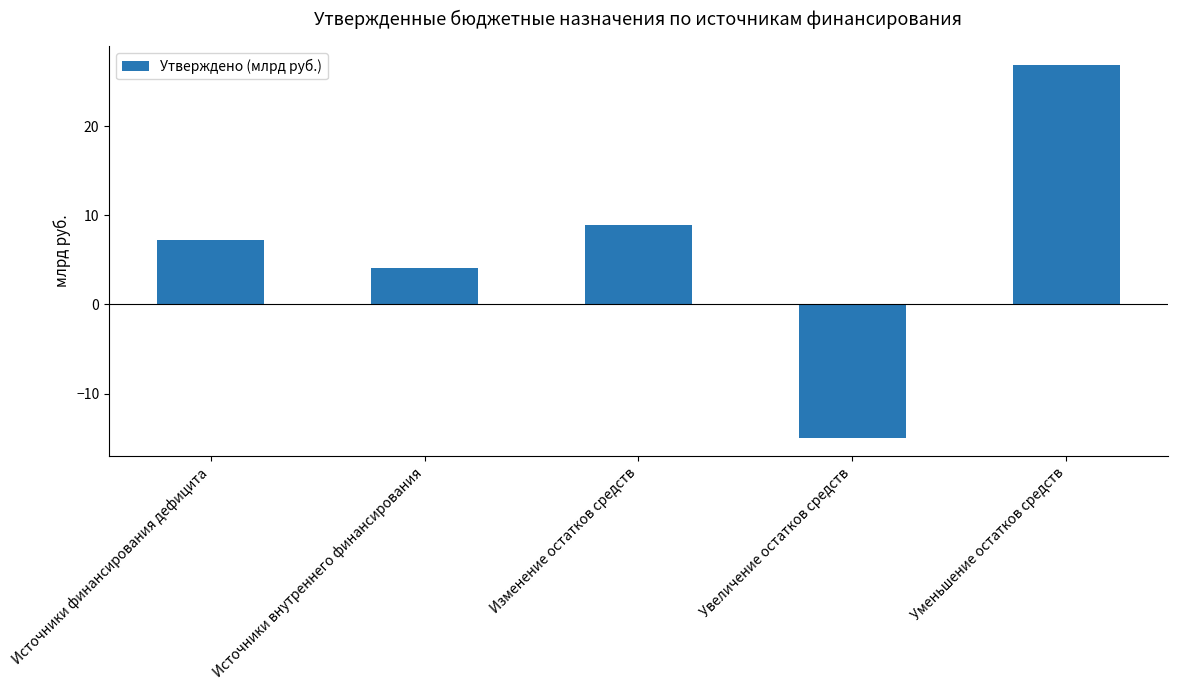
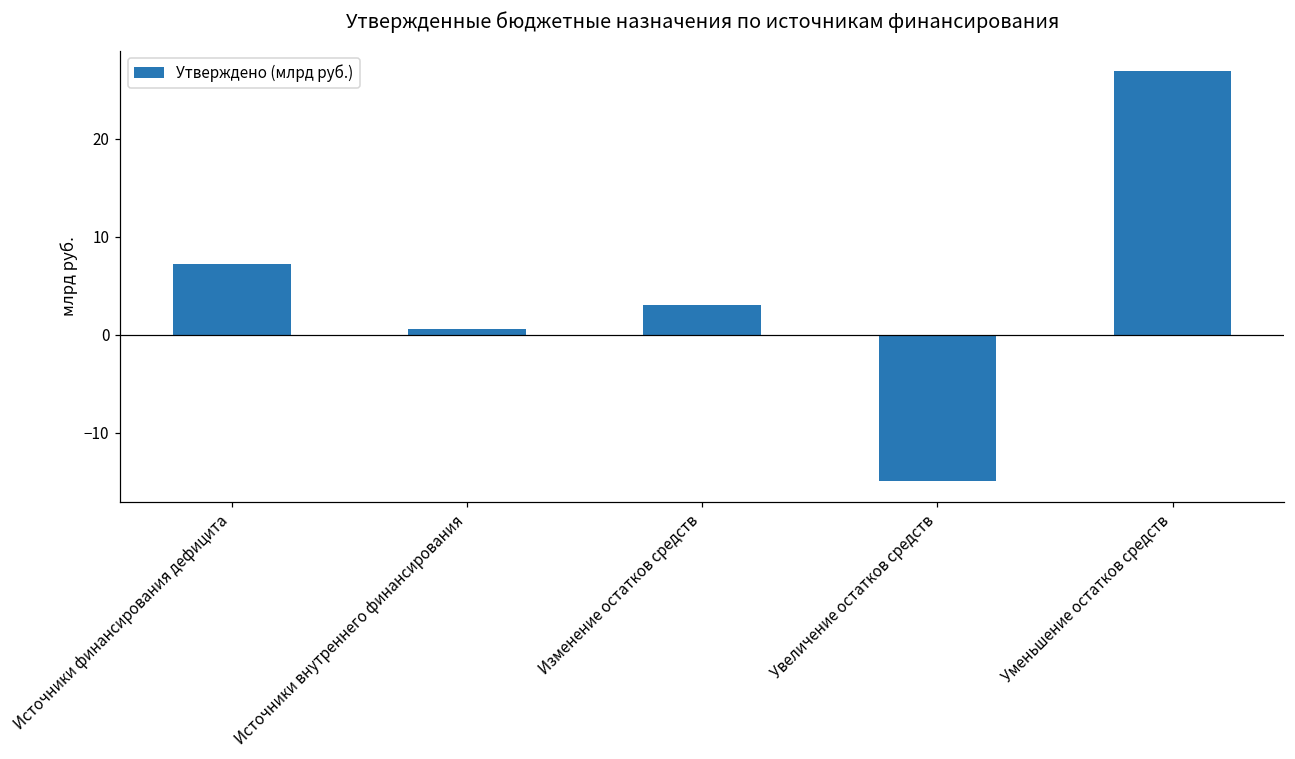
  {
    "Источники финансирования дефицита": 7,
-   "Источники внутреннего финансирования": 4,
-   "Изменение остатков средств": 9,
+   "Источники внутреннего финансирования": 1,
+   "Изменение остатков средств": 3,
    "Увеличение остатков средств": -15,
    "Уменьшение остатков средств": 27
  }
